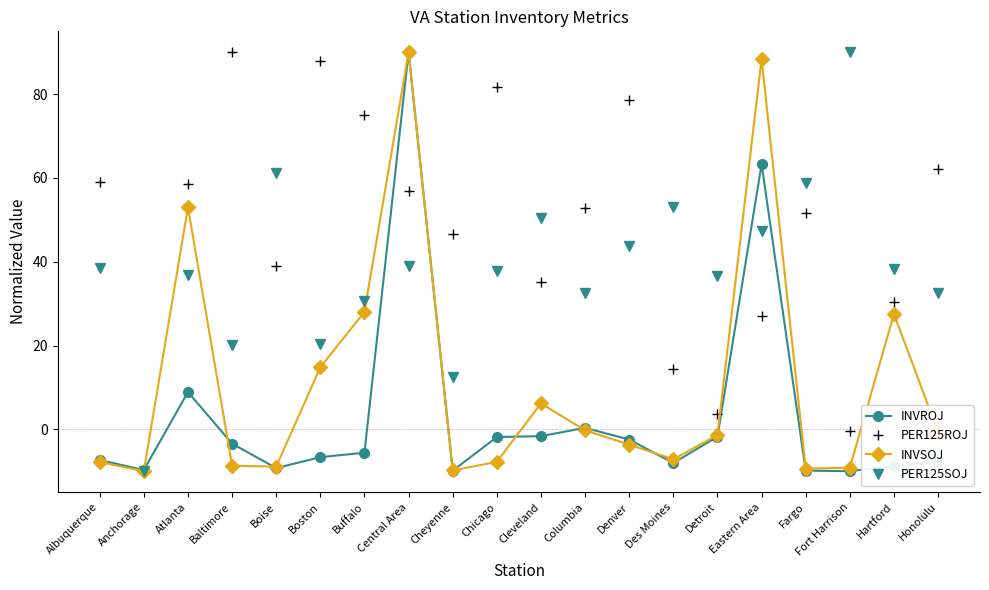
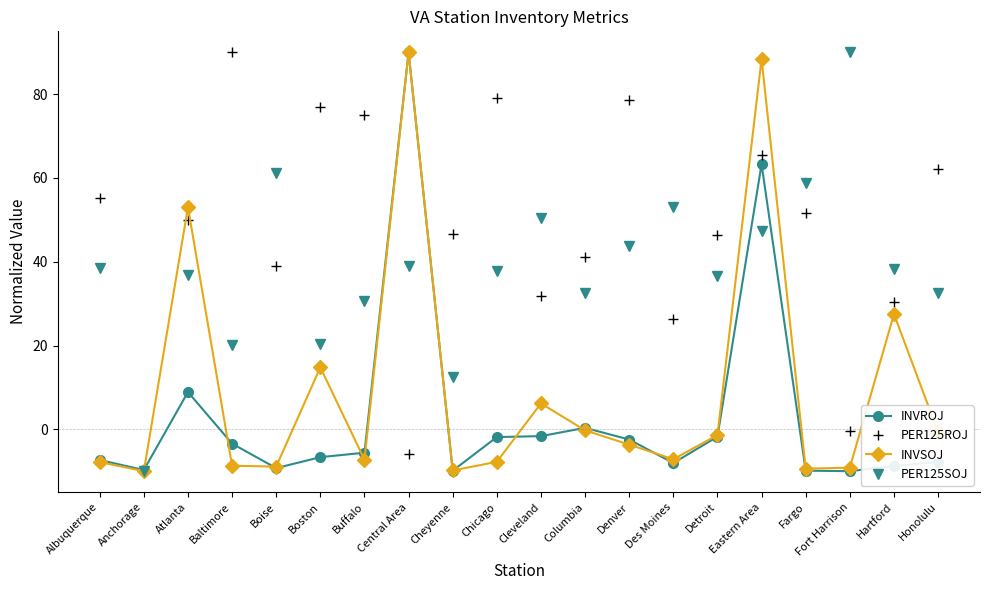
  {
    "PER125ROJ": {
-     "Albuquerque": 59,
-     "Atlanta": 59,
+     "Albuquerque": 55,
+     "Atlanta": 50,
      "Baltimore": 90,
      "Boise": 39,
-     "Boston": 88,
+     "Boston": 77,
      "Buffalo": 75,
-     "Central Area": 57,
+     "Central Area": -6,
      "Cheyenne": 47,
-     "Chicago": 82,
-     "Cleveland": 35,
-     "Columbia": 53,
+     "Chicago": 79,
+     "Cleveland": 32,
+     "Columbia": 41,
      "Denver": 79,
-     "Des Moines": 14,
-     "Detroit": 4,
-     "Eastern Area": 27,
+     "Des Moines": 26,
+     "Detroit": 46,
+     "Eastern Area": 65,
      "Fargo": 52,
      "Fort Harrison": 0,
      "Hartford": 30,
      "Honolulu": 62
    },
    "INVSOJ": {
      "Atlanta": 53,
      "Baltimore": -9,
      "Boston": 15,
-     "Buffalo": 28,
+     "Buffalo": -7,
      "Chicago": -8,
      "Cleveland": 6,
      "Denver": -4,
      "Des Moines": -7,
      "Eastern Area": 88,
      "Fort Harrison": -9,
      "Hartford": 27
    }
  }
